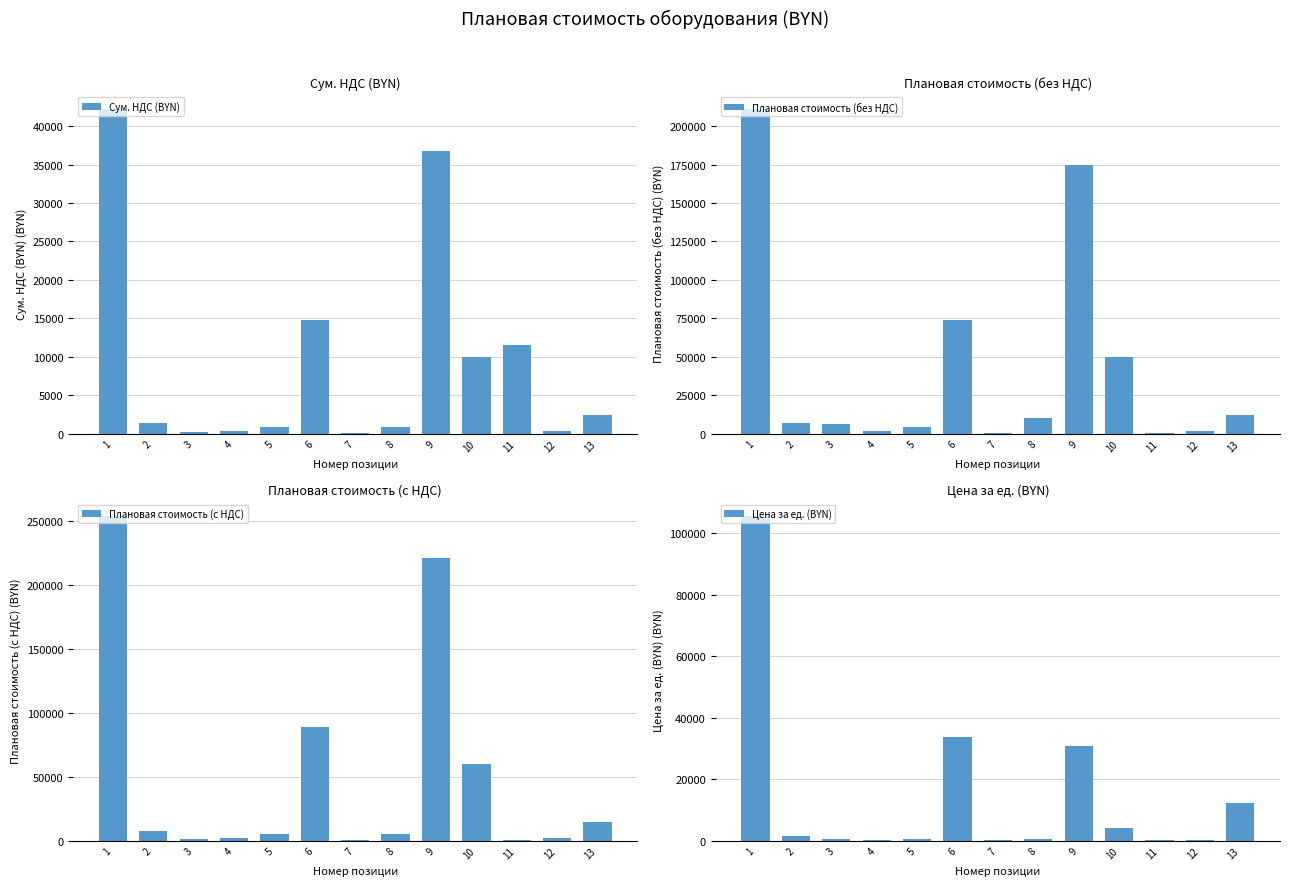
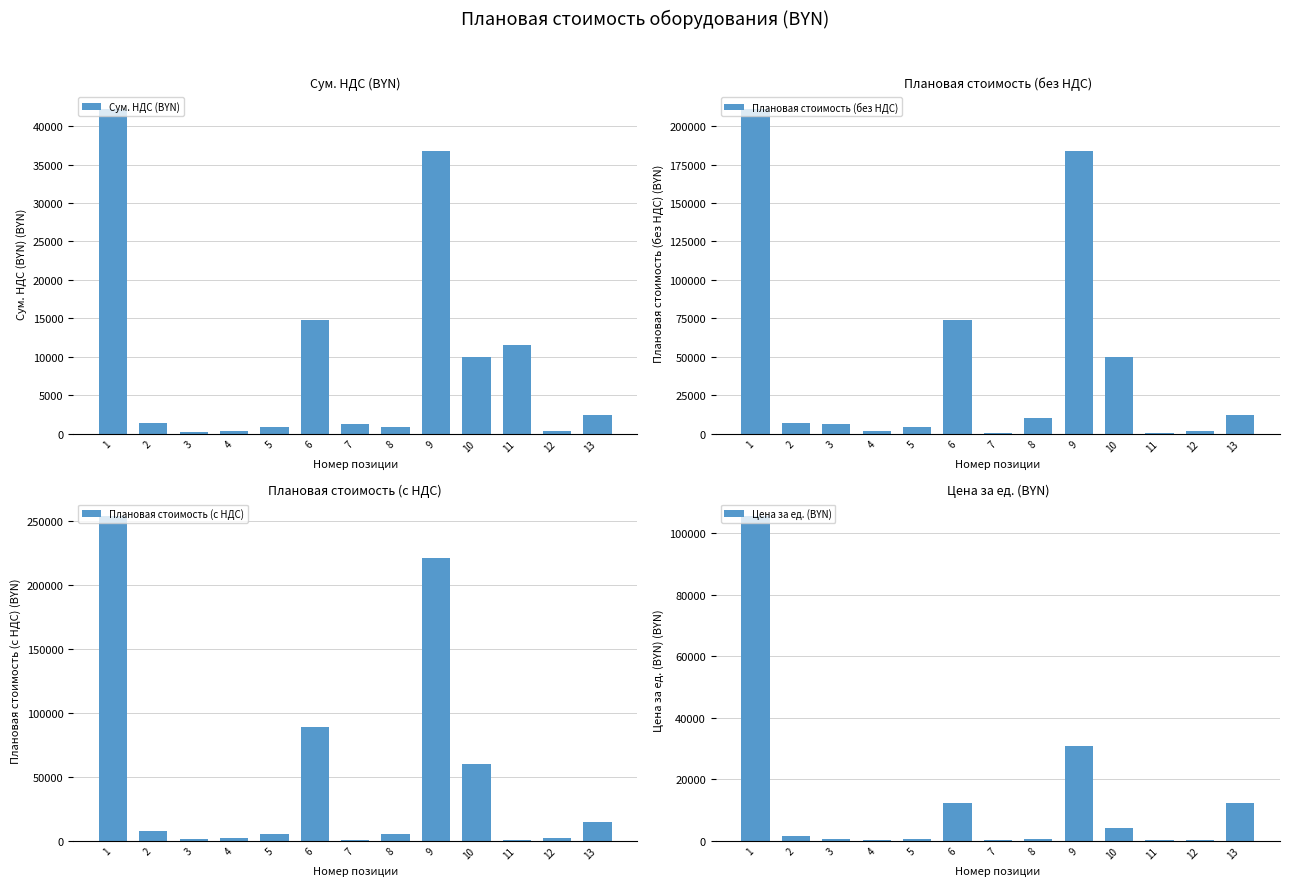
  {
    "Сум. НДС (BYN)": {
      "2": 1000,
      "4": 0,
      "5": 1000,
      "6": 15000,
-     "7": 0,
+     "7": 1000,
      "8": 1000,
      "9": 37000,
      "10": 10000,
      "11": 12000,
      "13": 2000
    },
    "Плановая стоимость (без НДС)": {
      "2": 7000,
      "3": 6000,
      "4": 2000,
      "5": 4000,
      "6": 74000,
      "8": 10000,
-     "9": 175000,
+     "9": 184000,
      "10": 50000,
      "13": 12000
    },
    "Плановая стоимость (с НДС)": {
      "2": 8000,
      "4": 2000,
      "5": 5000,
      "6": 89000,
      "8": 5000,
      "9": 221000,
      "10": 60000,
      "13": 15000
    },
    "Цена за ед. (BYN)": {
      "2": 2000,
-     "6": 34000,
+     "6": 12000,
      "9": 31000,
      "10": 4000,
      "13": 12000
    }
  }
